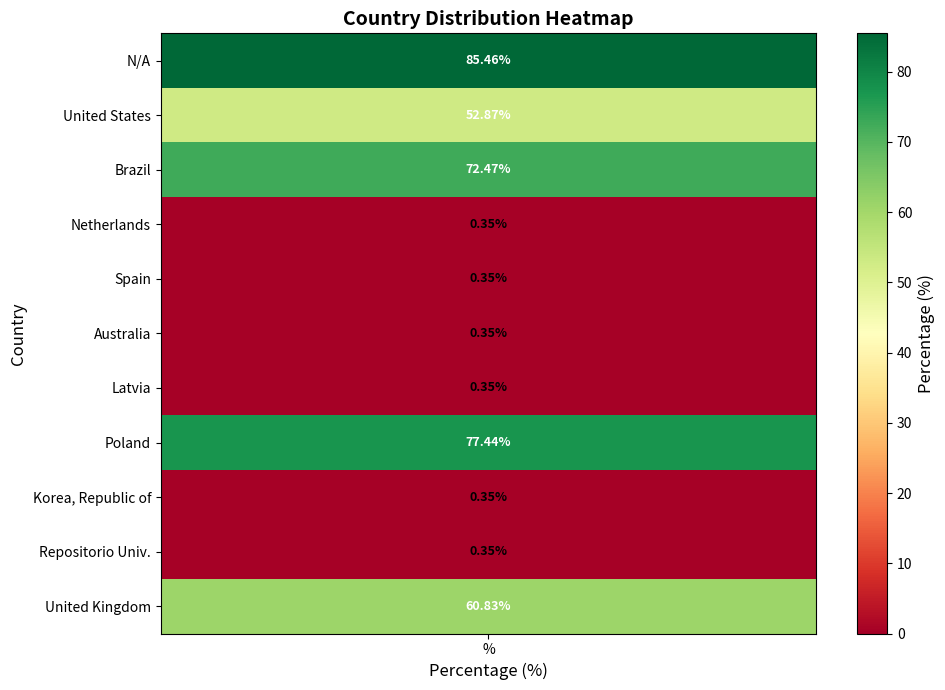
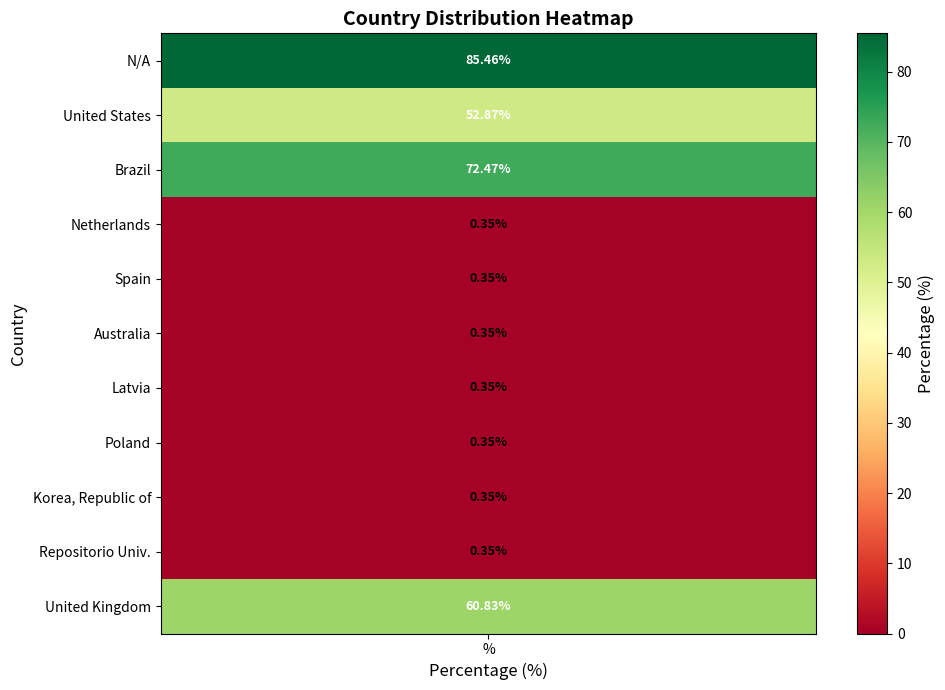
  {
    "N/A": {
      "%": "85.46%"
    },
    "United States": {
      "%": "52.87%"
    },
    "Brazil": {
      "%": "72.47%"
    },
    "Netherlands": {
      "%": "0.35%"
    },
    "Spain": {
      "%": "0.35%"
    },
    "Australia": {
      "%": "0.35%"
    },
    "Latvia": {
      "%": "0.35%"
    },
    "Poland": {
-     "%": "77.44%"
+     "%": "0.35%"
    },
    "Korea, Republic of": {
      "%": "0.35%"
    },
    "Repositorio Univ.": {
      "%": "0.35%"
    },
    "United Kingdom": {
      "%": "60.83%"
    }
  }
